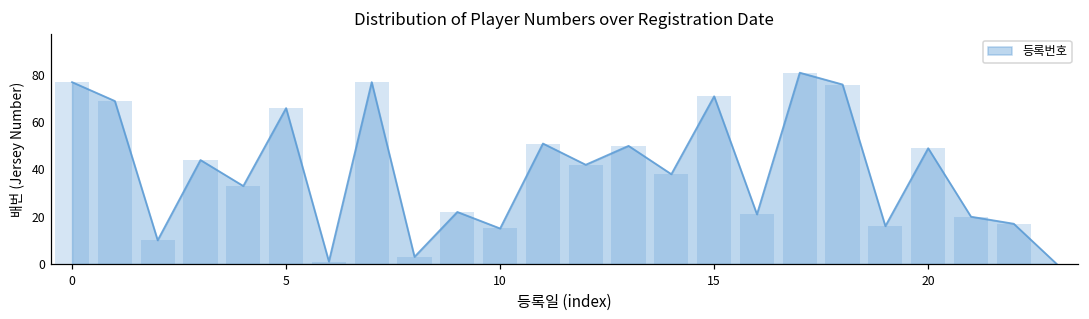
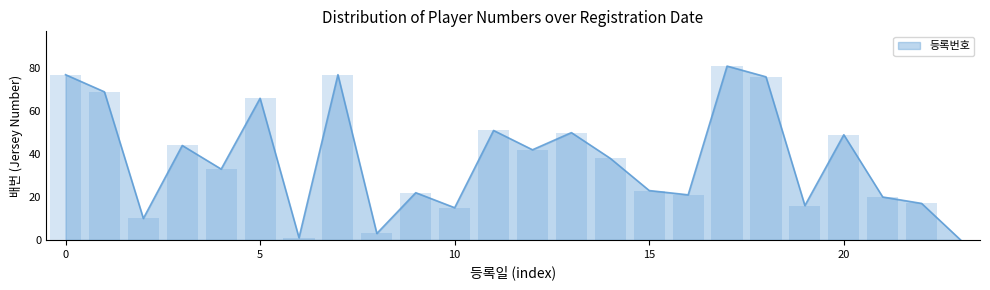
  {
    "0": 77,
    "5": 66,
    "10": 15,
-   "15": 71,
+   "15": 23,
    "20": 49
  }
